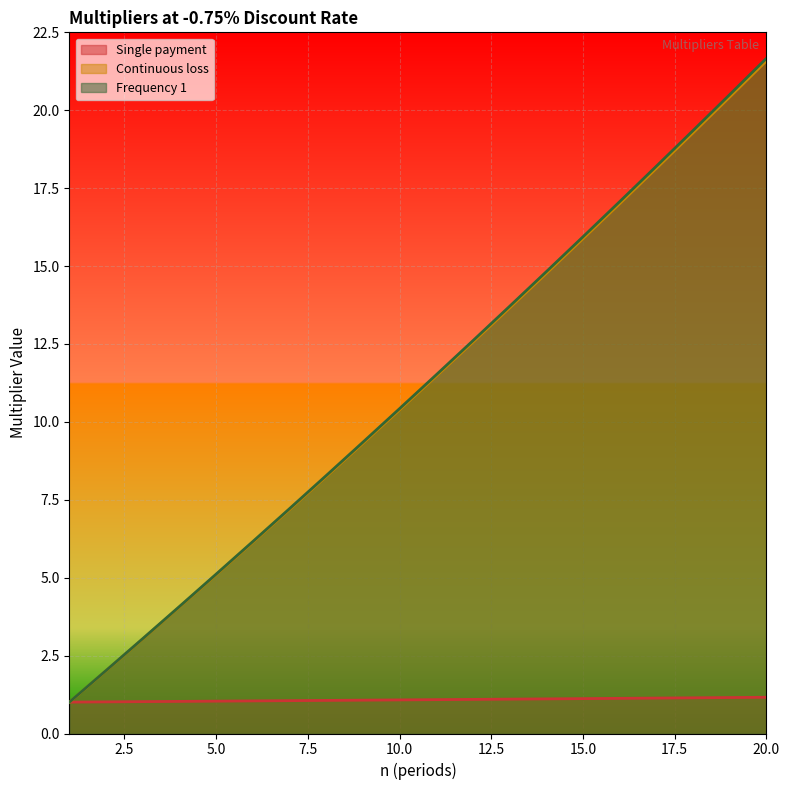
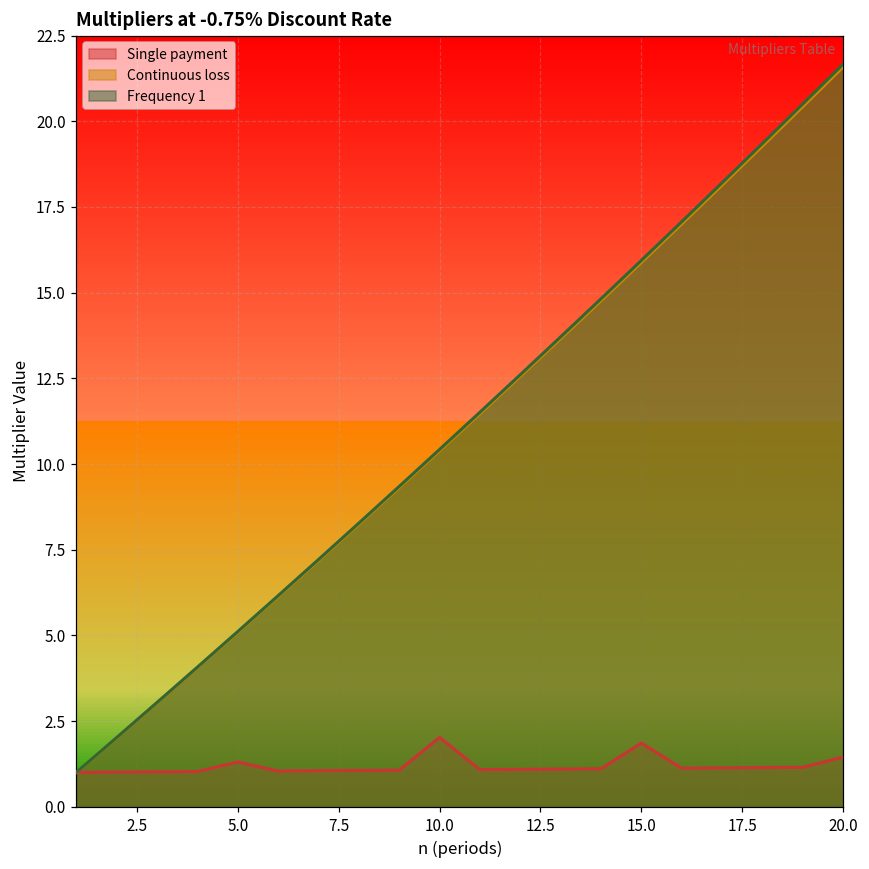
  {
    "Single payment": {
-     "5.0": 1.0,
-     "10.0": 1.1,
-     "15.0": 1.1,
-     "20.0": 1.2
+     "5.0": 1.3,
+     "10.0": 2.0,
+     "15.0": 1.9,
+     "20.0": 1.5
    },
    "Continuous loss": {
      "20.0": 21.6
    },
    "Frequency 1": {
      "20.0": 21.7
    }
  }
